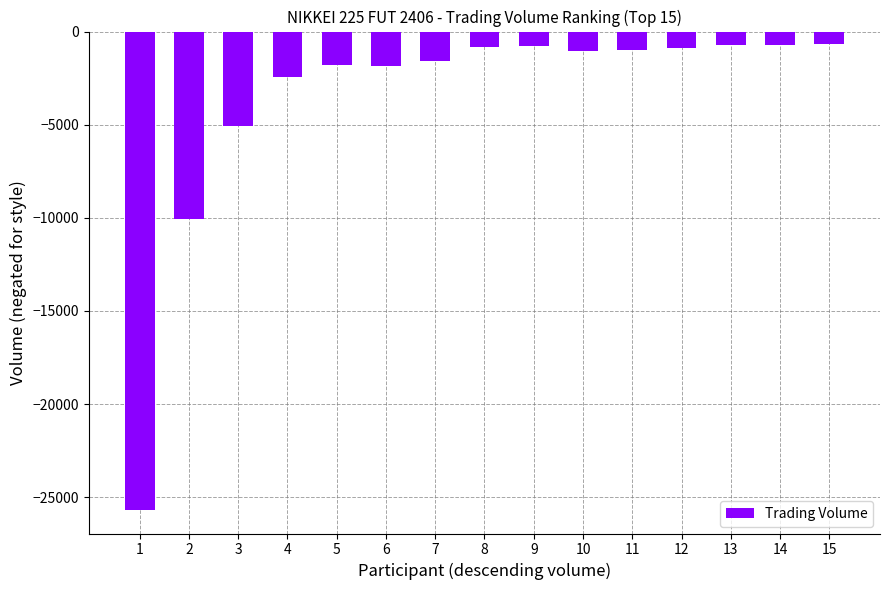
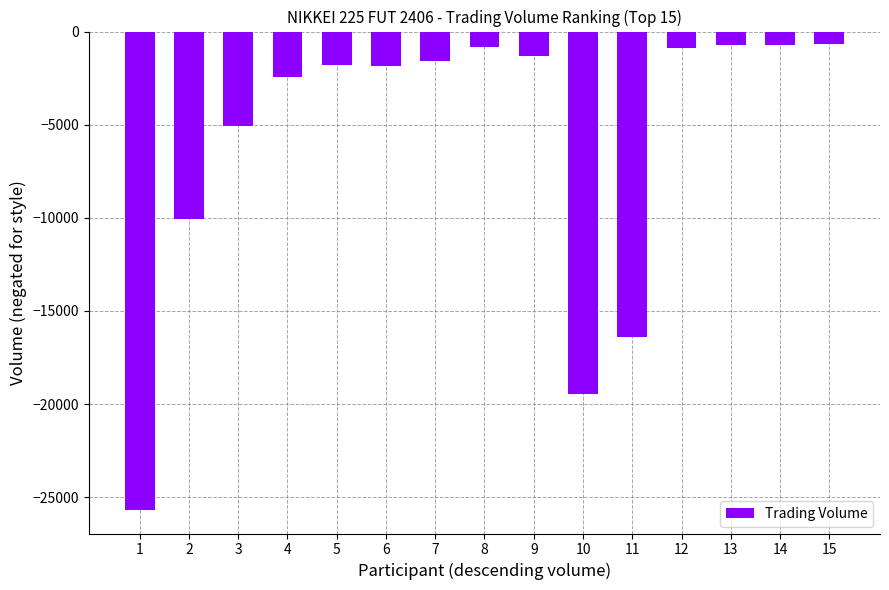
  {
    "1": -25700,
    "2": -10100,
    "3": -5000,
    "4": -2400,
    "5": -1800,
    "6": -1900,
    "7": -1600,
    "8": -800,
-   "9": -800,
-   "10": -1100,
-   "11": -1000,
+   "9": -1300,
+   "10": -19500,
+   "11": -16400,
    "12": -900,
    "13": -700,
    "14": -700,
    "15": -700
  }
